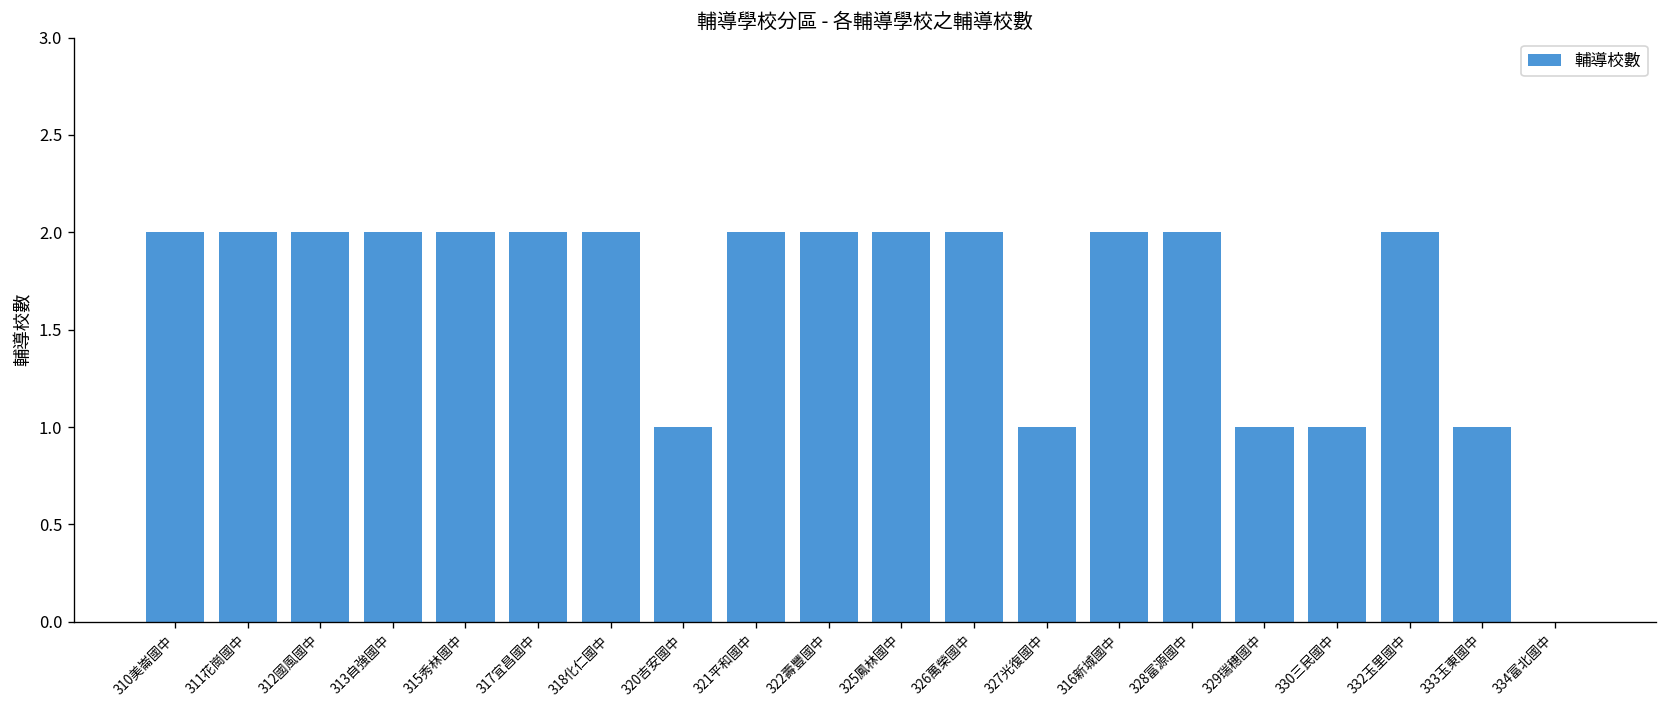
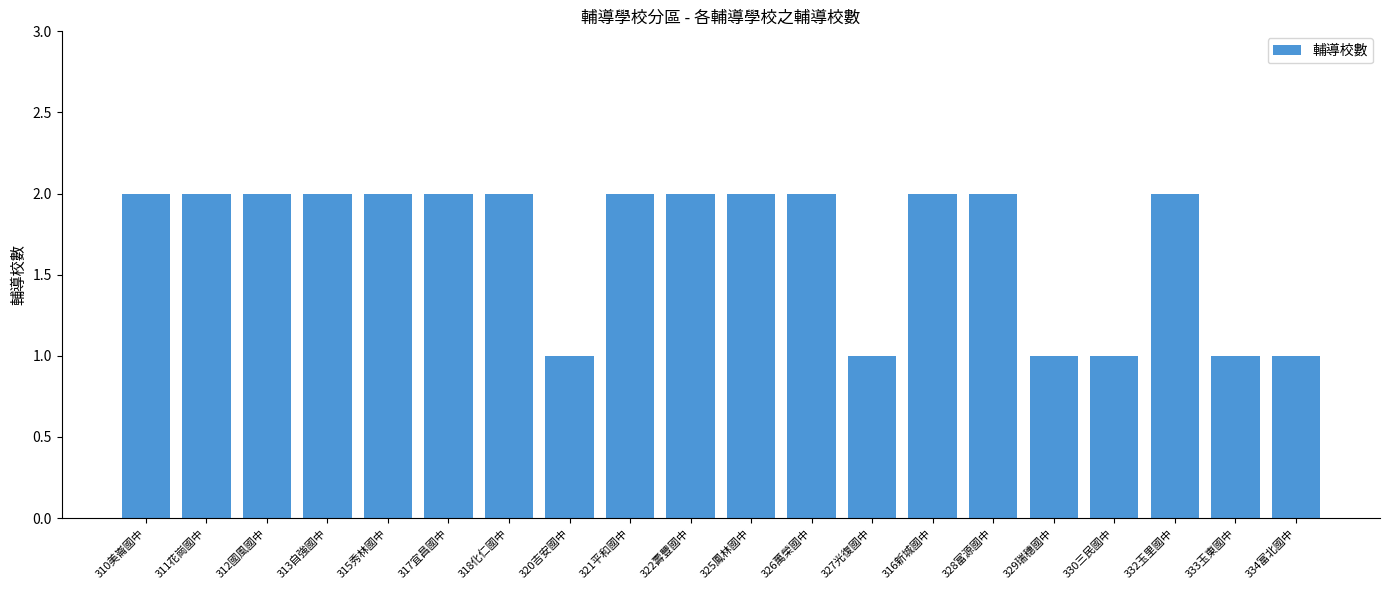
  {
    "310美崙國中": 2,
    "311花崗國中": 2,
    "312國風國中": 2,
    "313自強國中": 2,
    "315秀林國中": 2,
    "317宜昌國中": 2,
    "318化仁國中": 2,
    "320吉安國中": 1,
    "321平和國中": 2,
    "322壽豐國中": 2,
    "325鳳林國中": 2,
    "326萬榮國中": 2,
    "327光復國中": 1,
    "316新城國中": 2,
    "328富源國中": 2,
    "329瑞穗國中": 1,
    "330三民國中": 1,
    "332玉里國中": 2,
    "333玉東國中": 1,
-   "334富北國中": 0
+   "334富北國中": 1
  }
